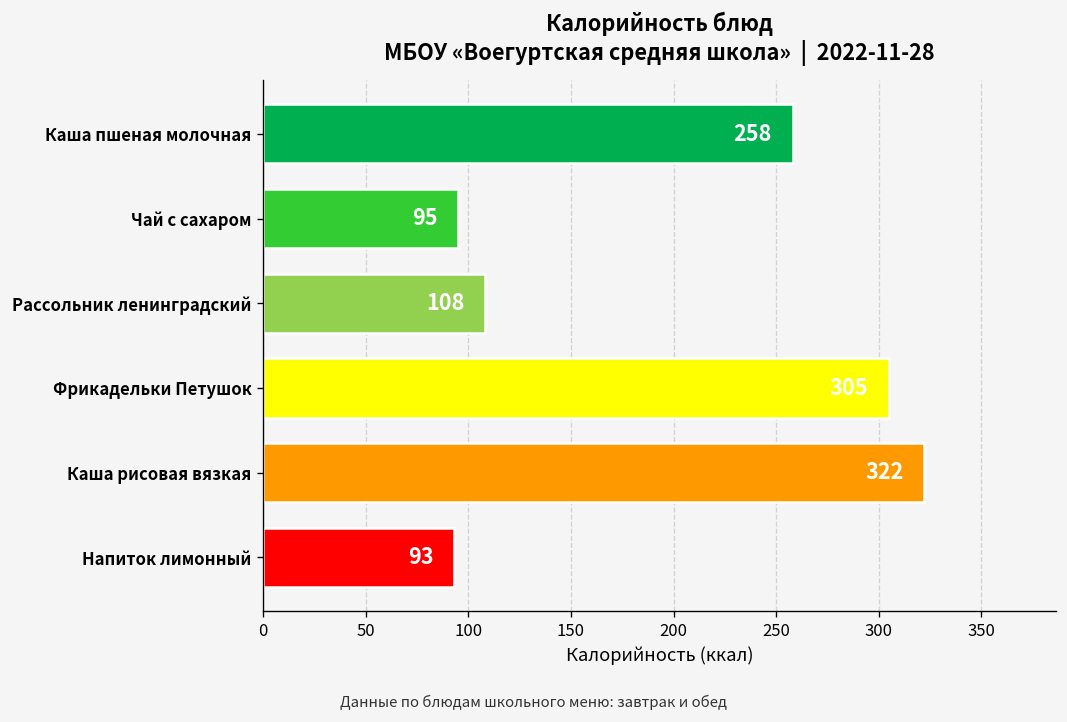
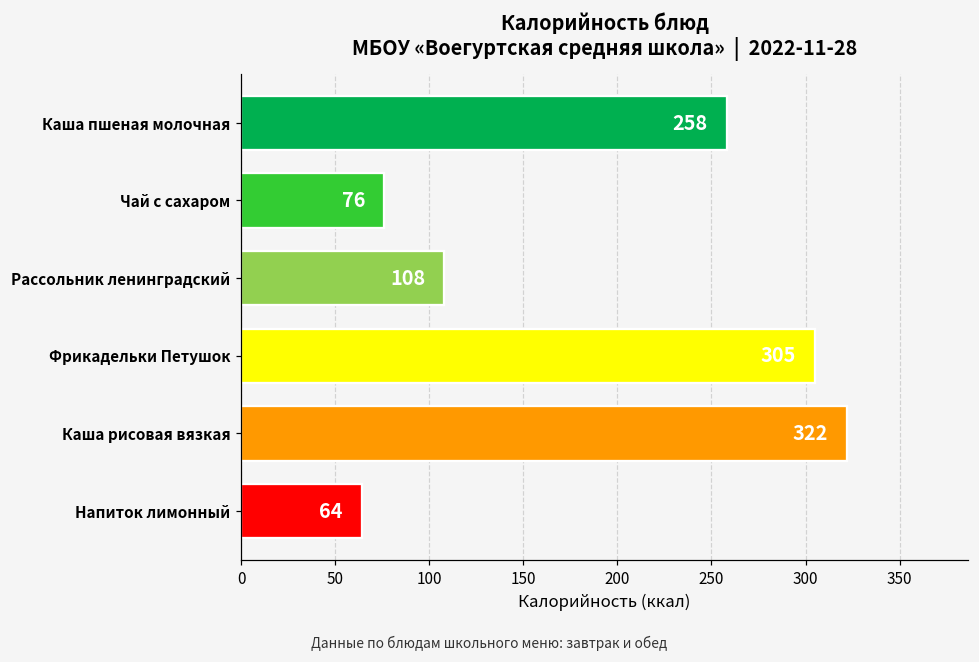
  {
    "Каша пшеная молочная": 258,
-   "Чай с сахаром": 95,
+   "Чай с сахаром": 76,
    "Рассольник ленинградский": 108,
    "Фрикадельки Петушок": 305,
    "Каша рисовая вязкая": 322,
-   "Напиток лимонный": 93
+   "Напиток лимонный": 64
  }
